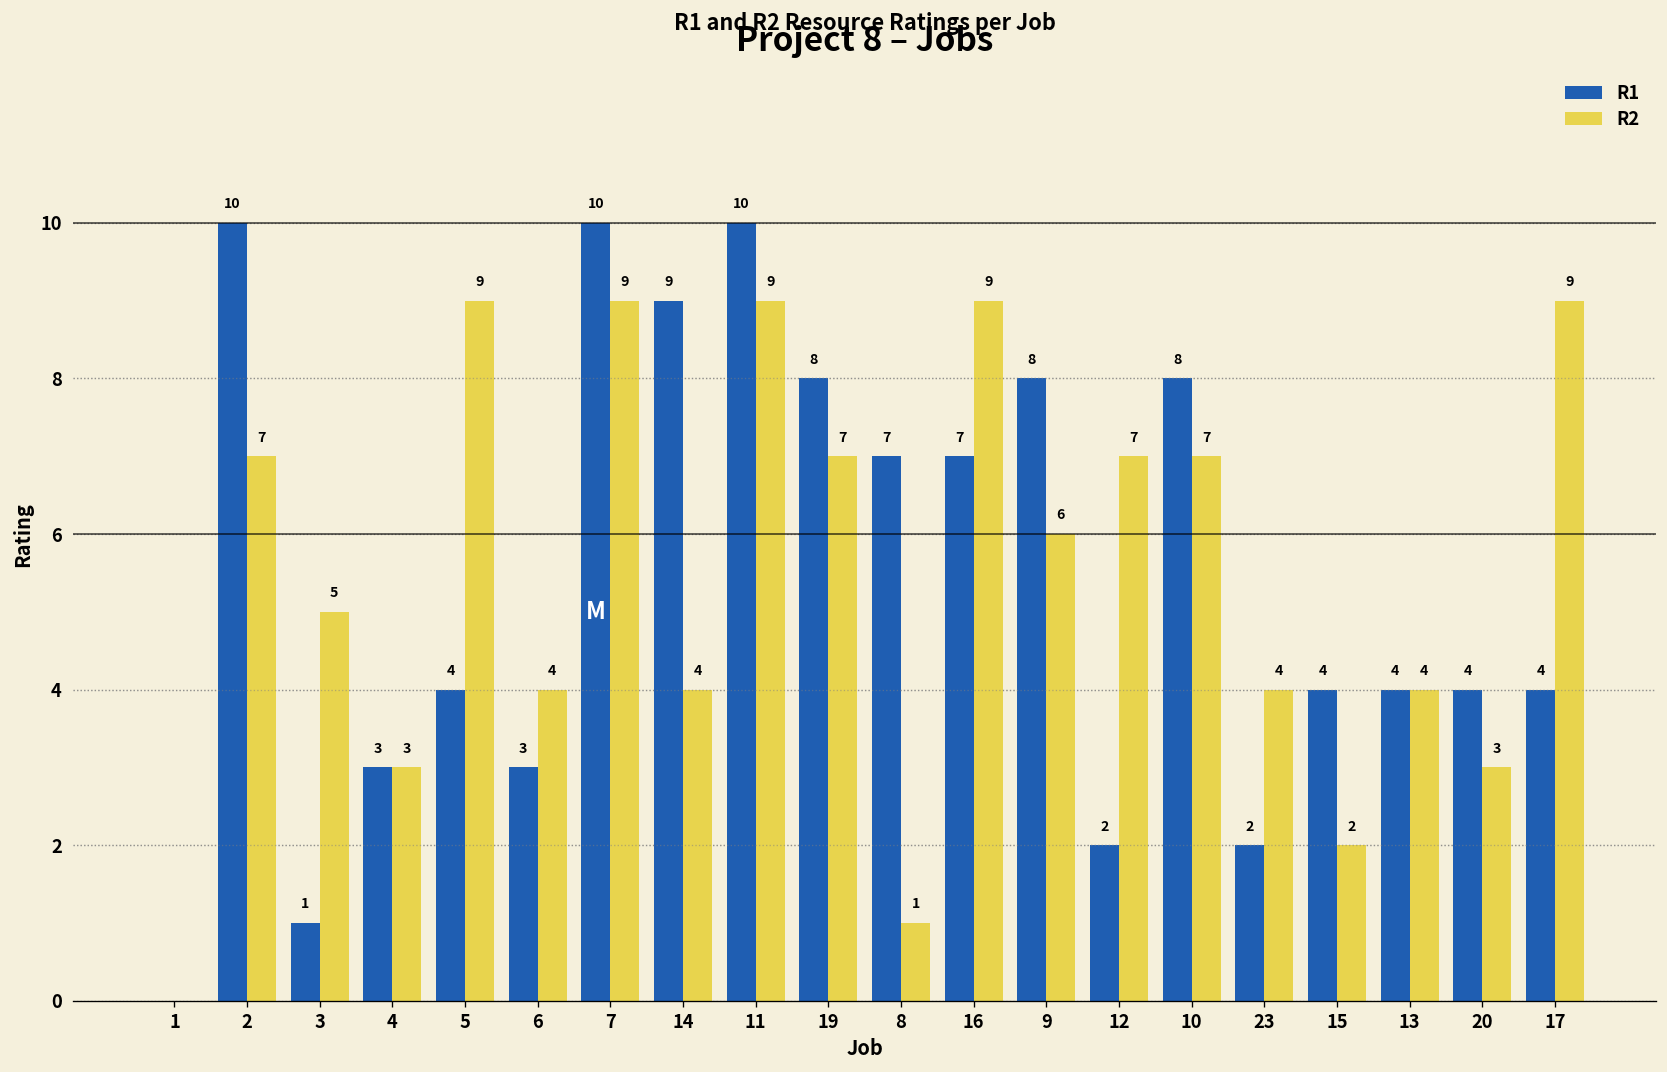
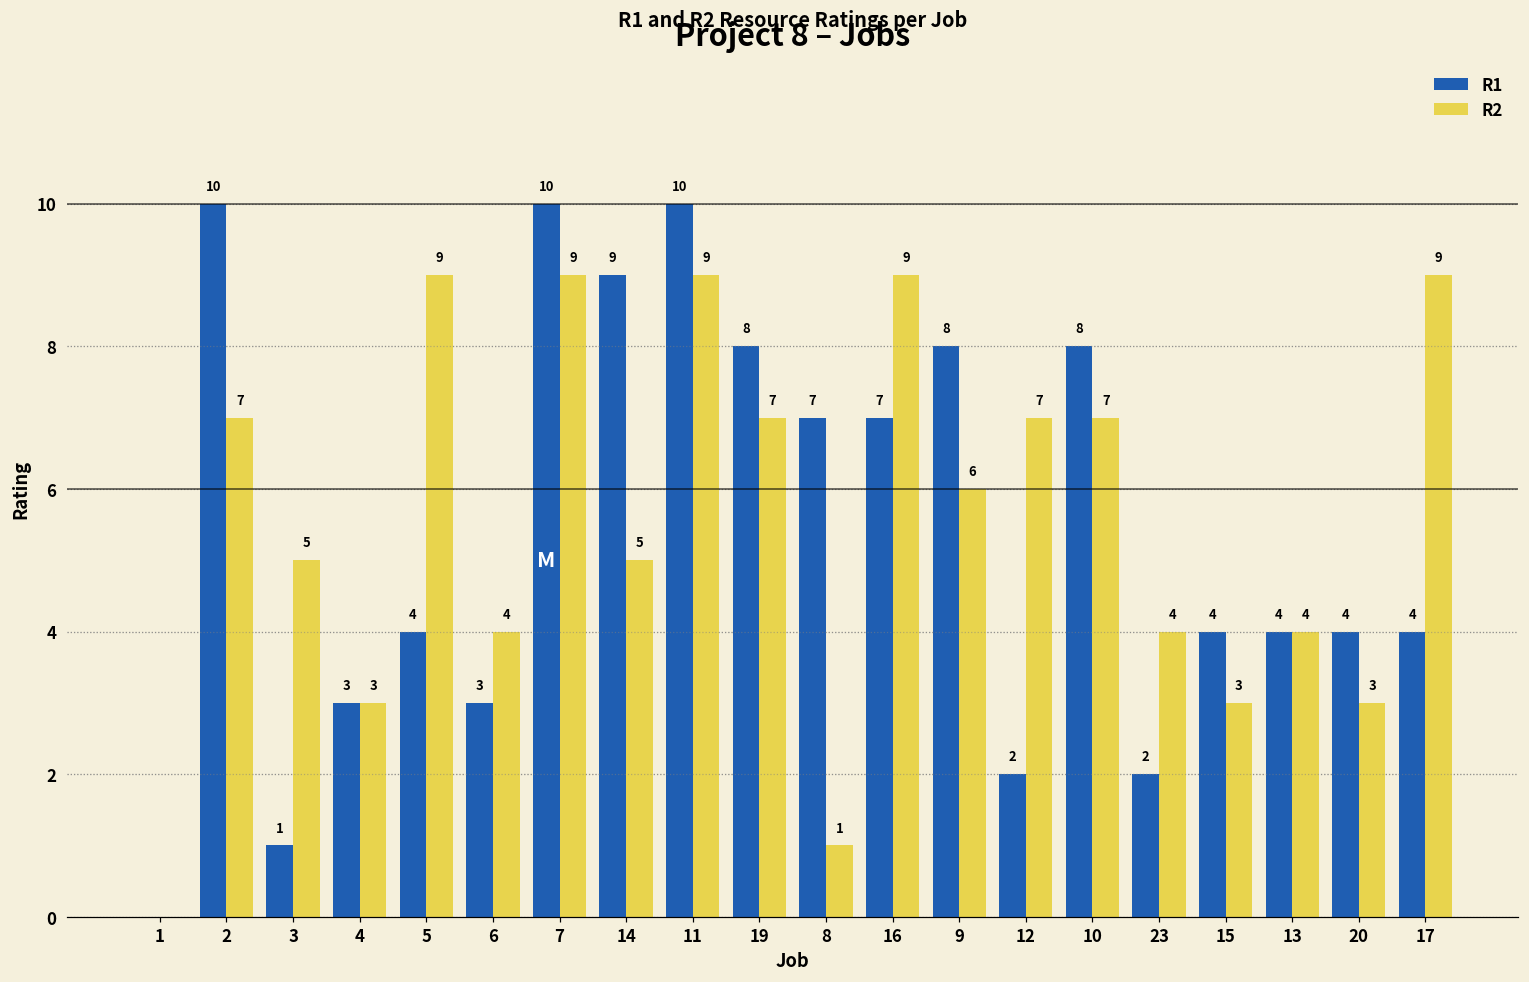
  {
    "R1": {
      "2": 10,
      "3": 1,
      "4": 3,
      "5": 4,
      "6": 3,
      "7": 10,
      "14": 9,
      "11": 10,
      "19": 8,
      "8": 7,
      "16": 7,
      "9": 8,
      "12": 2,
      "10": 8,
      "23": 2,
      "15": 4,
      "13": 4,
      "20": 4,
      "17": 4
    },
    "R2": {
      "2": 7,
      "3": 5,
      "4": 3,
      "5": 9,
      "6": 4,
      "7": 9,
-     "14": 4,
+     "14": 5,
      "11": 9,
      "19": 7,
      "8": 1,
      "16": 9,
      "9": 6,
      "12": 7,
      "10": 7,
      "23": 4,
-     "15": 2,
+     "15": 3,
      "13": 4,
      "20": 3,
      "17": 9
    }
  }
